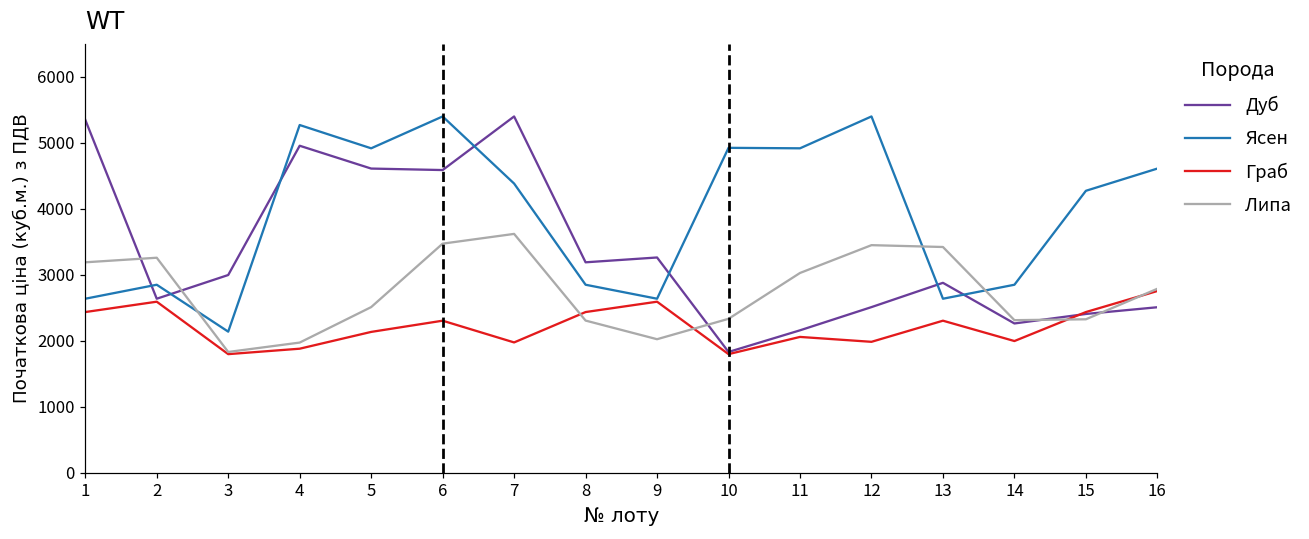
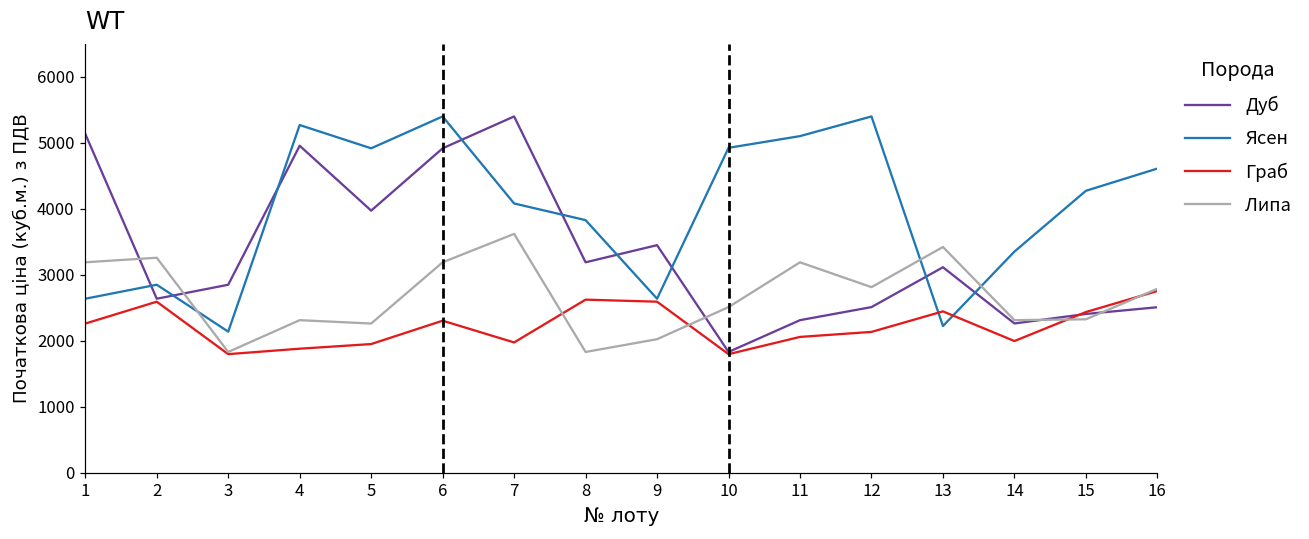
  {
    "Дуб": {
-     "1": 5300,
+     "1": 5100,
      "2": 2600,
-     "3": 3000,
+     "3": 2800,
      "4": 5000,
-     "5": 4600,
-     "6": 4600,
+     "5": 4000,
+     "6": 4900,
      "7": 5400,
      "8": 3200,
-     "9": 3300,
-     "11": 2200,
+     "9": 3400,
+     "11": 2300,
      "12": 2500,
-     "13": 2900,
+     "13": 3100,
      "14": 2300,
      "16": 2500
    },
    "Ясен": {
      "1": 2600,
      "2": 2800,
      "3": 2100,
      "4": 5300,
      "5": 4900,
      "6": 5400,
-     "7": 4400,
-     "8": 2800,
+     "7": 4100,
+     "8": 3800,
      "9": 2600,
      "10": 4900,
-     "11": 4900,
+     "11": 5100,
      "12": 5400,
-     "13": 2600,
-     "14": 2800,
+     "13": 2200,
+     "14": 3400,
      "15": 4300,
      "16": 4600
    },
    "Граб": {
-     "1": 2400,
+     "1": 2300,
      "2": 2600,
      "4": 1900,
-     "5": 2100,
+     "5": 1900,
      "6": 2300,
      "7": 2000,
-     "8": 2400,
+     "8": 2600,
      "9": 2600,
      "11": 2100,
-     "12": 2000,
-     "13": 2300,
+     "12": 2100,
+     "13": 2400,
      "14": 2000
    },
    "Липа": {
      "1": 3200,
      "2": 3300,
-     "4": 2000,
-     "5": 2500,
-     "6": 3500,
+     "4": 2300,
+     "5": 2300,
+     "6": 3200,
      "7": 3600,
-     "8": 2300,
+     "8": 1800,
      "9": 2000,
-     "10": 2300,
-     "11": 3000,
-     "12": 3400,
+     "10": 2500,
+     "11": 3200,
+     "12": 2800,
      "13": 3400,
      "14": 2300,
      "15": 2300
    }
  }
